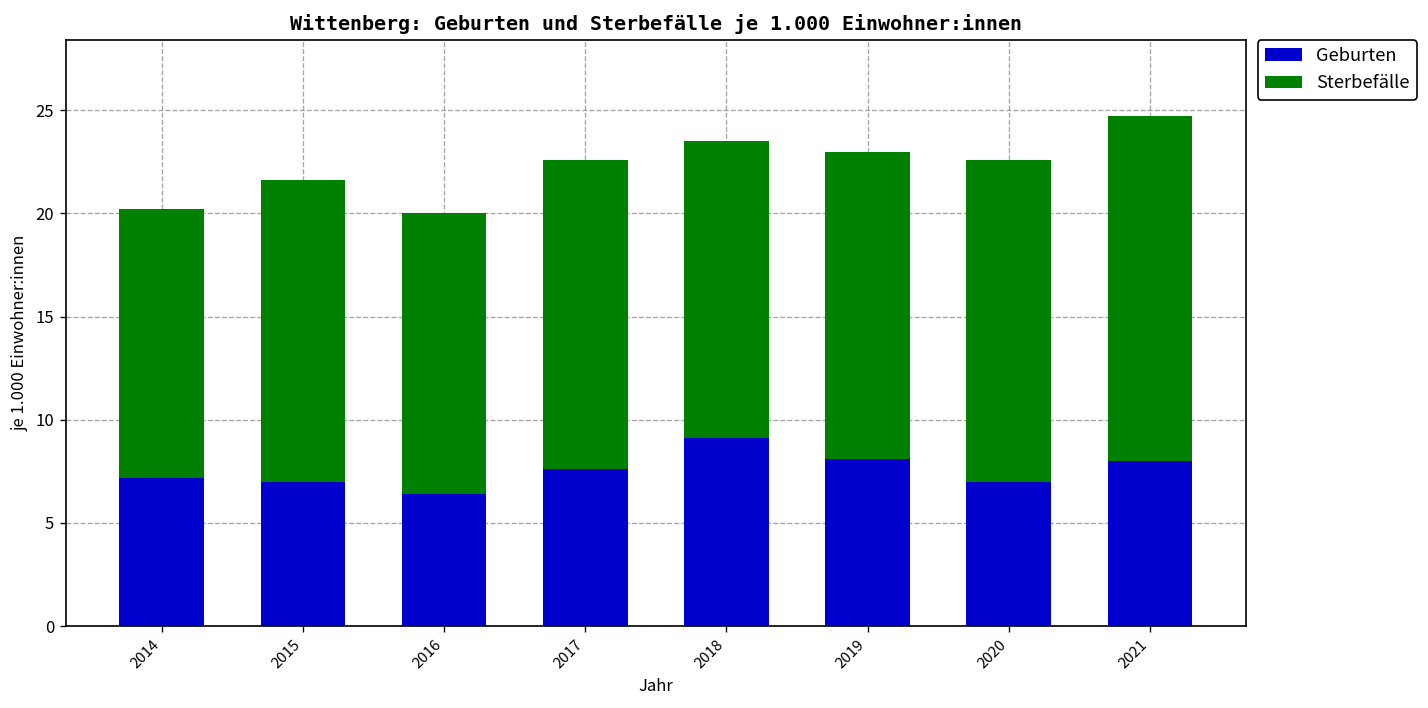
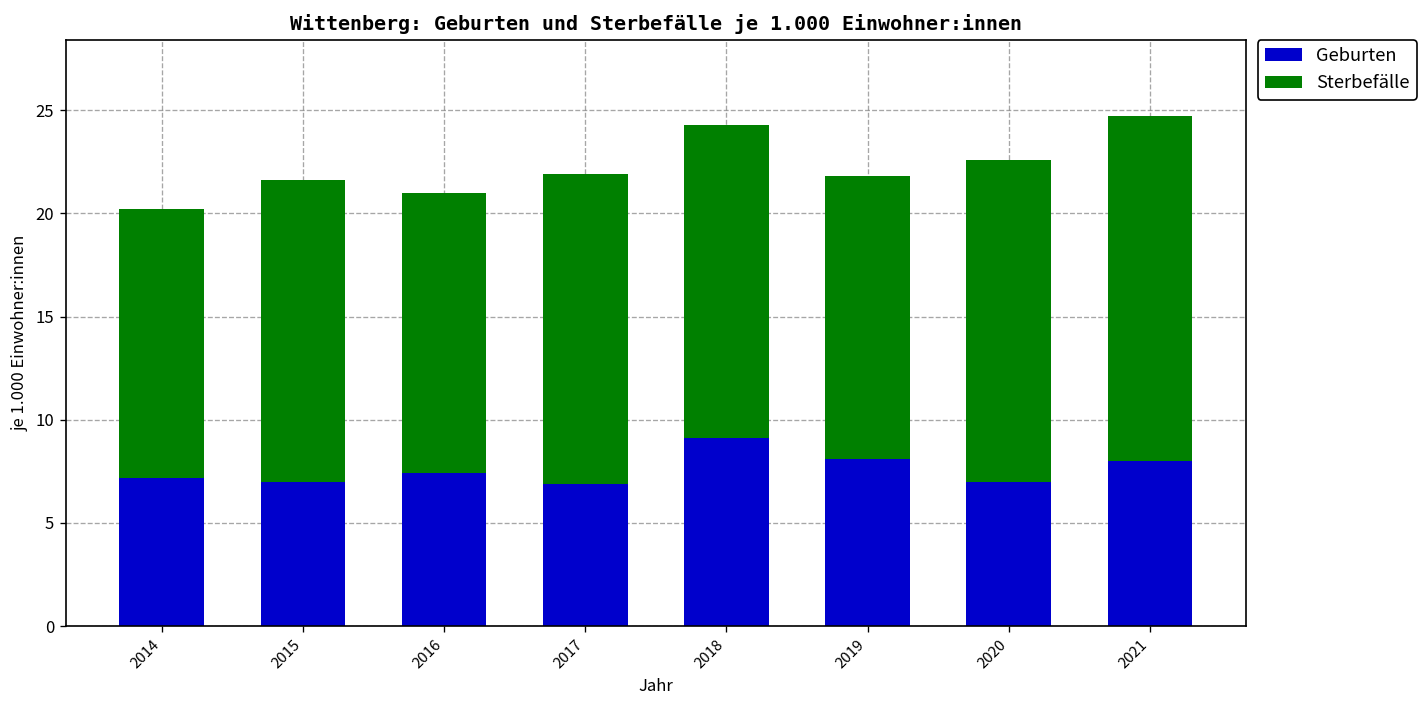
  {
    "Geburten": {
      "2014": 7.2,
      "2015": 7.0,
-     "2016": 6.4,
-     "2017": 7.6,
+     "2016": 7.4,
+     "2017": 6.9,
      "2018": 9.1,
      "2019": 8.1,
      "2020": 7.0,
      "2021": 8.0
    },
    "Sterbefälle": {
      "2014": 13.0,
      "2015": 14.6,
      "2016": 13.6,
      "2017": 15.0,
-     "2018": 14.4,
-     "2019": 14.9,
+     "2018": 15.2,
+     "2019": 13.7,
      "2020": 15.6,
      "2021": 16.7
    }
  }
